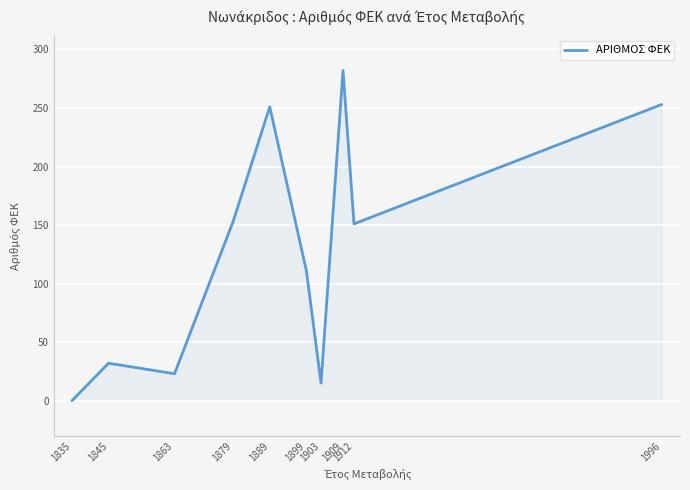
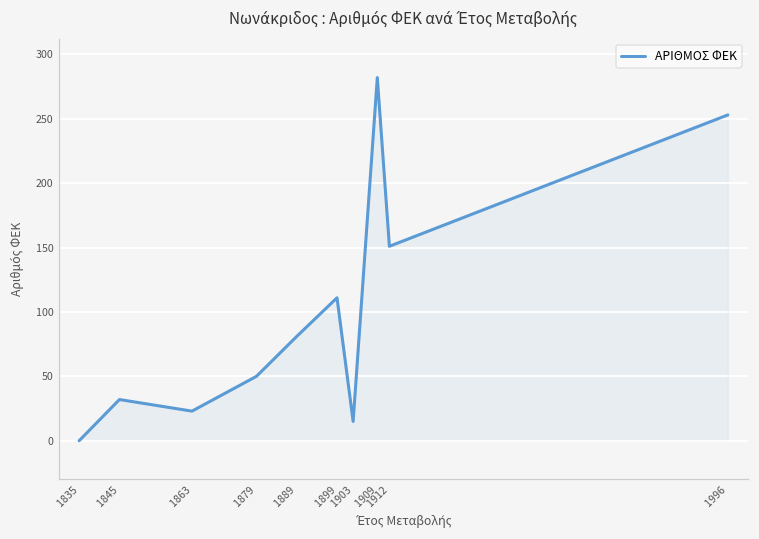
  {
    "1835": 0,
    "1845": 32,
    "1863": 23,
-   "1879": 153,
-   "1889": 251,
+   "1879": 50,
+   "1889": 81,
    "1899": 111,
    "1903": 15,
    "1909": 282,
    "1912": 151,
    "1996": 253
  }
